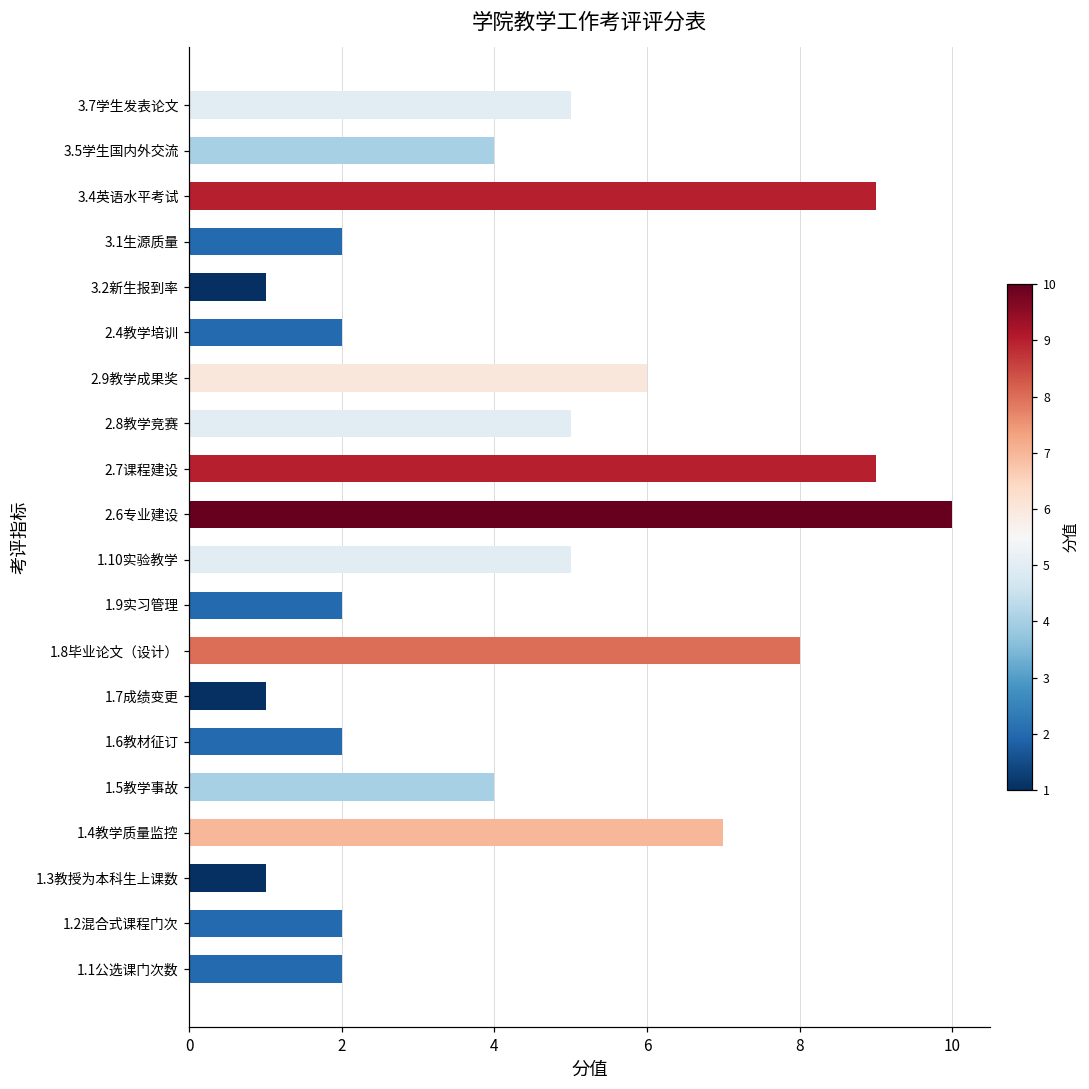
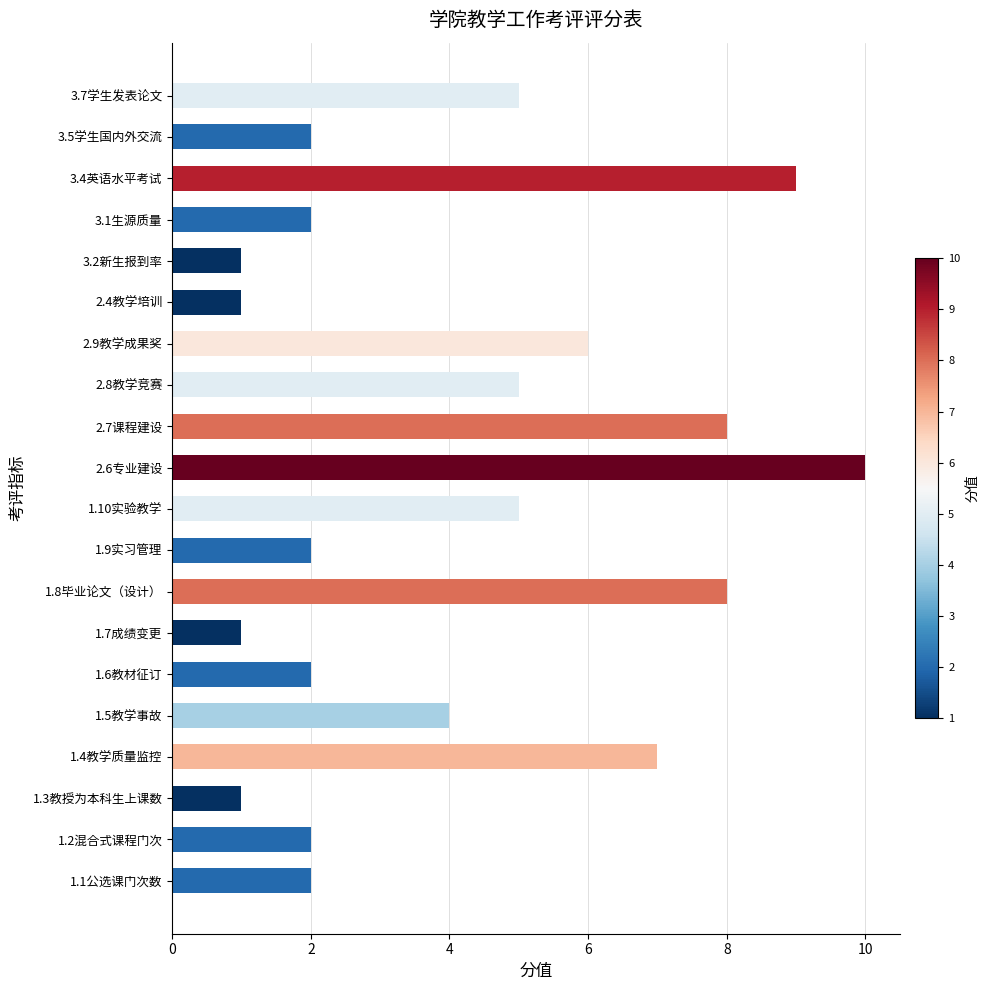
  {
    "3.7学生发表论文": 5,
-   "3.5学生国内外交流": 4,
+   "3.5学生国内外交流": 2,
    "3.4英语水平考试": 9,
    "3.1生源质量": 2,
    "3.2新生报到率": 1,
-   "2.4教学培训": 2,
+   "2.4教学培训": 1,
    "2.9教学成果奖": 6,
    "2.8教学竞赛": 5,
-   "2.7课程建设": 9,
+   "2.7课程建设": 8,
    "2.6专业建设": 10,
    "1.10实验教学": 5,
    "1.9实习管理": 2,
    "1.8毕业论文（设计）": 8,
    "1.7成绩变更": 1,
    "1.6教材征订": 2,
    "1.5教学事故": 4,
    "1.4教学质量监控": 7,
    "1.3教授为本科生上课数": 1,
    "1.2混合式课程门次": 2,
    "1.1公选课门次数": 2
  }
